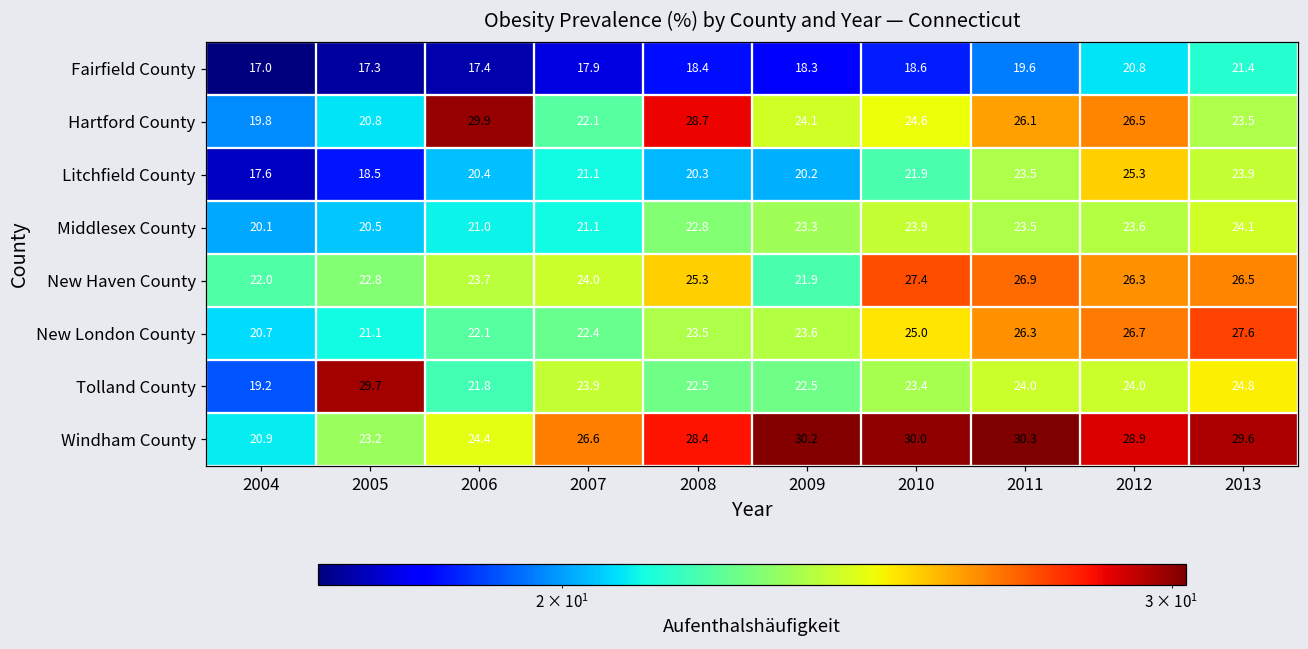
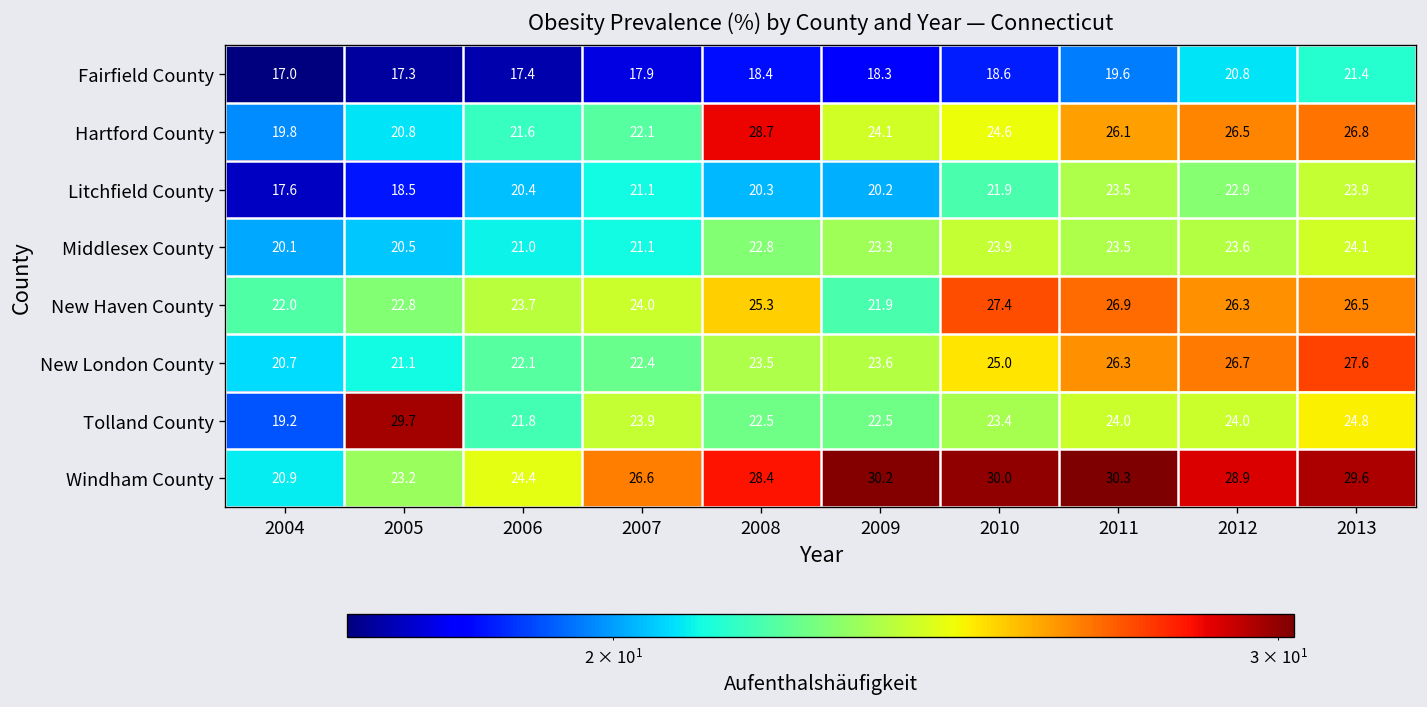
  {
    "Fairfield County": {
      "2004": 17.0,
      "2005": 17.3,
      "2006": 17.4,
      "2007": 17.9,
      "2008": 18.4,
      "2009": 18.3,
      "2010": 18.6,
      "2011": 19.6,
      "2012": 20.8,
      "2013": 21.4
    },
    "Hartford County": {
      "2004": 19.8,
      "2005": 20.8,
-     "2006": 29.9,
+     "2006": 21.6,
      "2007": 22.1,
      "2008": 28.7,
      "2009": 24.1,
      "2010": 24.6,
      "2011": 26.1,
      "2012": 26.5,
-     "2013": 23.5
+     "2013": 26.8
    },
    "Litchfield County": {
      "2004": 17.6,
      "2005": 18.5,
      "2006": 20.4,
      "2007": 21.1,
      "2008": 20.3,
      "2009": 20.2,
      "2010": 21.9,
      "2011": 23.5,
-     "2012": 25.3,
+     "2012": 22.9,
      "2013": 23.9
    },
    "Middlesex County": {
      "2004": 20.1,
      "2005": 20.5,
      "2006": 21.0,
      "2007": 21.1,
      "2008": 22.8,
      "2009": 23.3,
      "2010": 23.9,
      "2011": 23.5,
      "2012": 23.6,
      "2013": 24.1
    },
    "New Haven County": {
      "2004": 22.0,
      "2005": 22.8,
      "2006": 23.7,
      "2007": 24.0,
      "2008": 25.3,
      "2009": 21.9,
      "2010": 27.4,
      "2011": 26.9,
      "2012": 26.3,
      "2013": 26.5
    },
    "New London County": {
      "2004": 20.7,
      "2005": 21.1,
      "2006": 22.1,
      "2007": 22.4,
      "2008": 23.5,
      "2009": 23.6,
      "2010": 25.0,
      "2011": 26.3,
      "2012": 26.7,
      "2013": 27.6
    },
    "Tolland County": {
      "2004": 19.2,
      "2005": 29.7,
      "2006": 21.8,
      "2007": 23.9,
      "2008": 22.5,
      "2009": 22.5,
      "2010": 23.4,
      "2011": 24.0,
      "2012": 24.0,
      "2013": 24.8
    },
    "Windham County": {
      "2004": 20.9,
      "2005": 23.2,
      "2006": 24.4,
      "2007": 26.6,
      "2008": 28.4,
      "2009": 30.2,
      "2010": 30.0,
      "2011": 30.3,
      "2012": 28.9,
      "2013": 29.6
    }
  }
